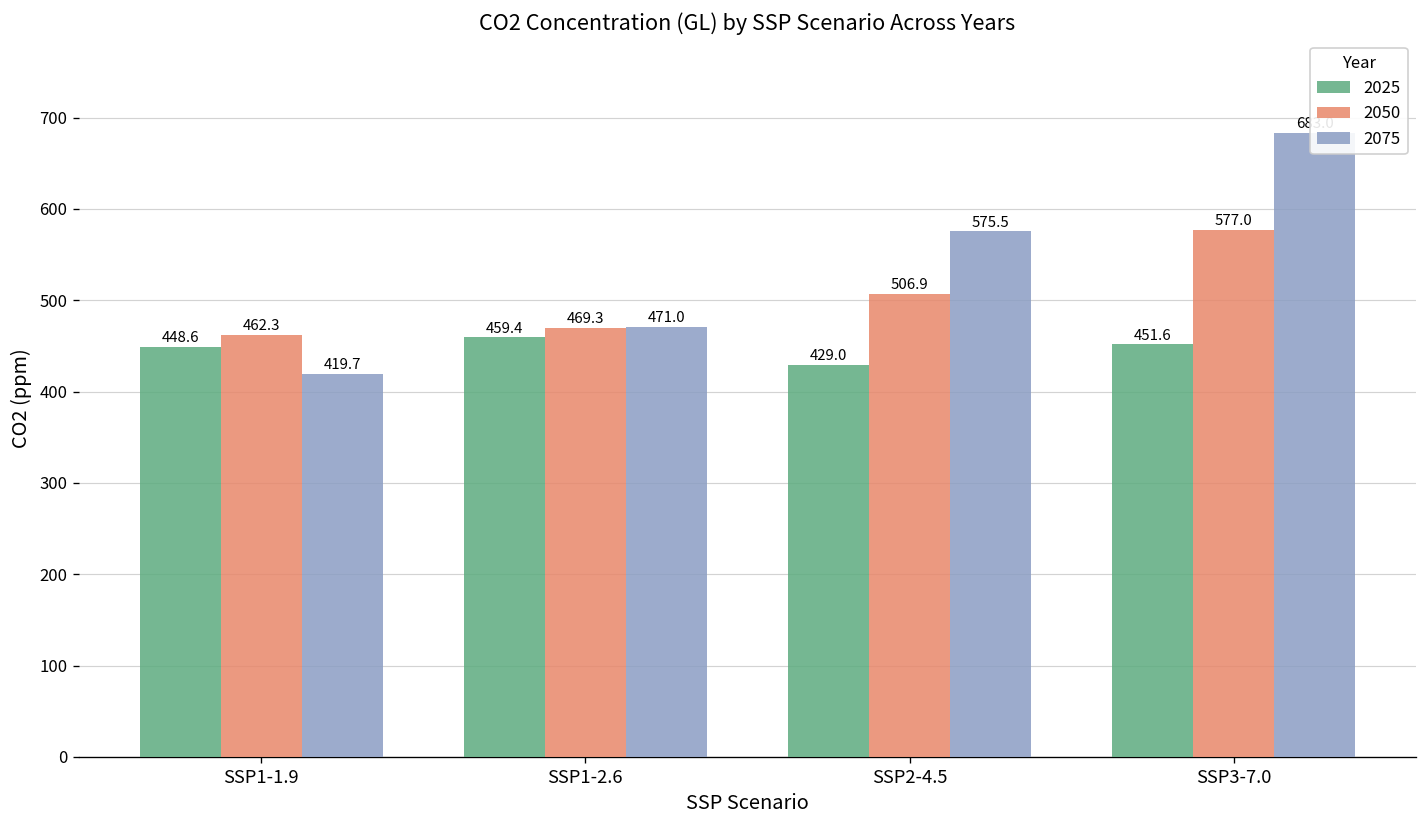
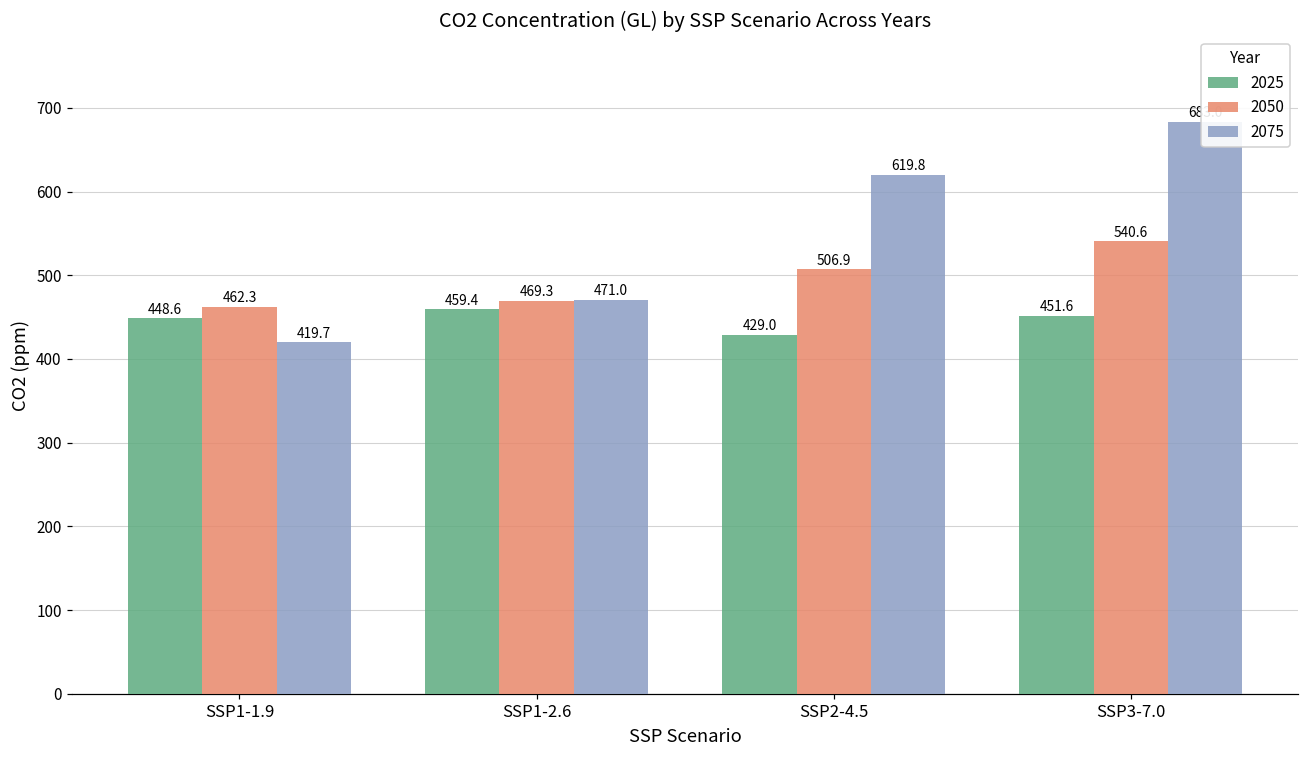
  {
    "2025": {
      "SSP1-1.9": 448.6,
      "SSP1-2.6": 459.4,
      "SSP2-4.5": 429.0,
      "SSP3-7.0": 451.6
    },
    "2050": {
      "SSP1-1.9": 462.3,
      "SSP1-2.6": 469.3,
      "SSP2-4.5": 506.9,
-     "SSP3-7.0": 577.0
+     "SSP3-7.0": 540.6
    },
    "2075": {
      "SSP1-1.9": 419.7,
      "SSP1-2.6": 471.0,
-     "SSP2-4.5": 575.5
+     "SSP2-4.5": 619.8
    }
  }
